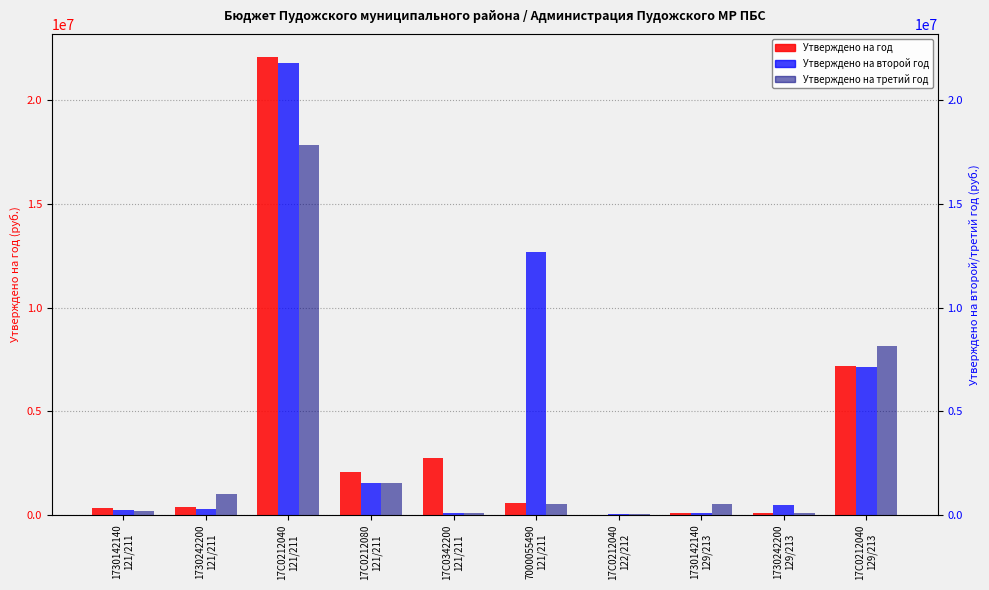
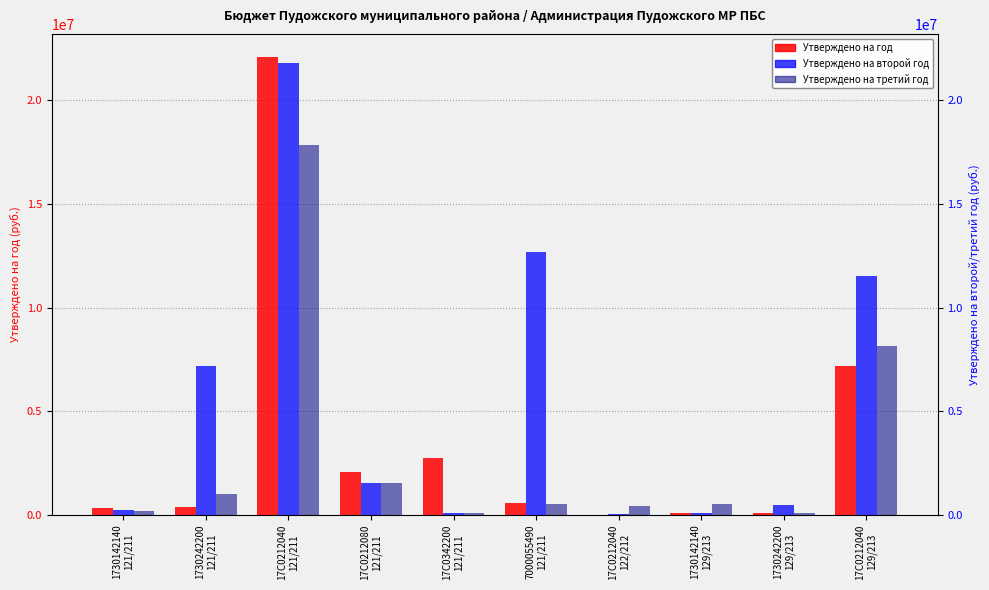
  {
    "Утверждено на год": {
      "1730142140 121/211": 300000,
      "1730242200 121/211": 400000,
      "17С0212040 121/211": 22100000,
      "17С0212080 121/211": 2100000,
      "17С0342200 121/211": 2700000,
      "7000055490 121/211": 600000,
      "17С0212040 129/213": 7200000
    },
    "Утверждено на второй год": {
      "1730142140 121/211": 200000,
-     "1730242200 121/211": 300000,
+     "1730242200 121/211": 7200000,
      "17С0212040 121/211": 21800000,
      "17С0212080 121/211": 1500000,
      "7000055490 121/211": 12700000,
      "1730242200 129/213": 500000,
-     "17С0212040 129/213": 7100000
+     "17С0212040 129/213": 11500000
    },
    "Утверждено на третий год": {
      "1730142140 121/211": 200000,
      "1730242200 121/211": 1000000,
      "17С0212040 121/211": 17800000,
      "17С0212080 121/211": 1500000,
      "7000055490 121/211": 500000,
-     "17С0212040 122/212": 100000,
+     "17С0212040 122/212": 400000,
      "1730142140 129/213": 500000,
      "17С0212040 129/213": 8200000
    }
  }
